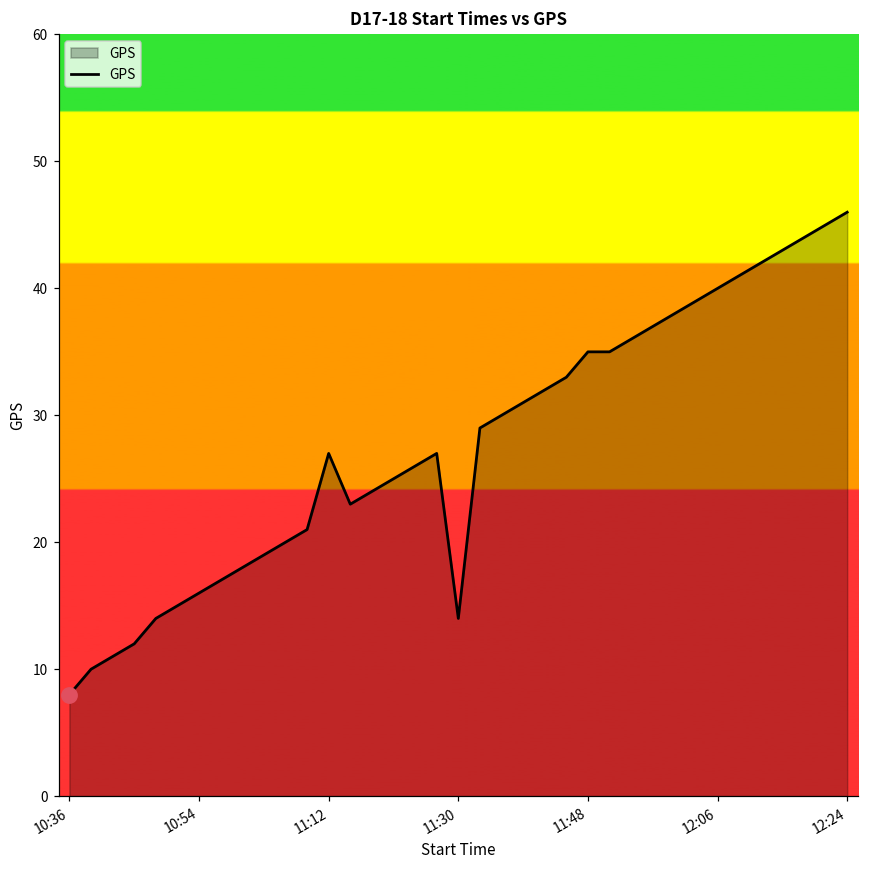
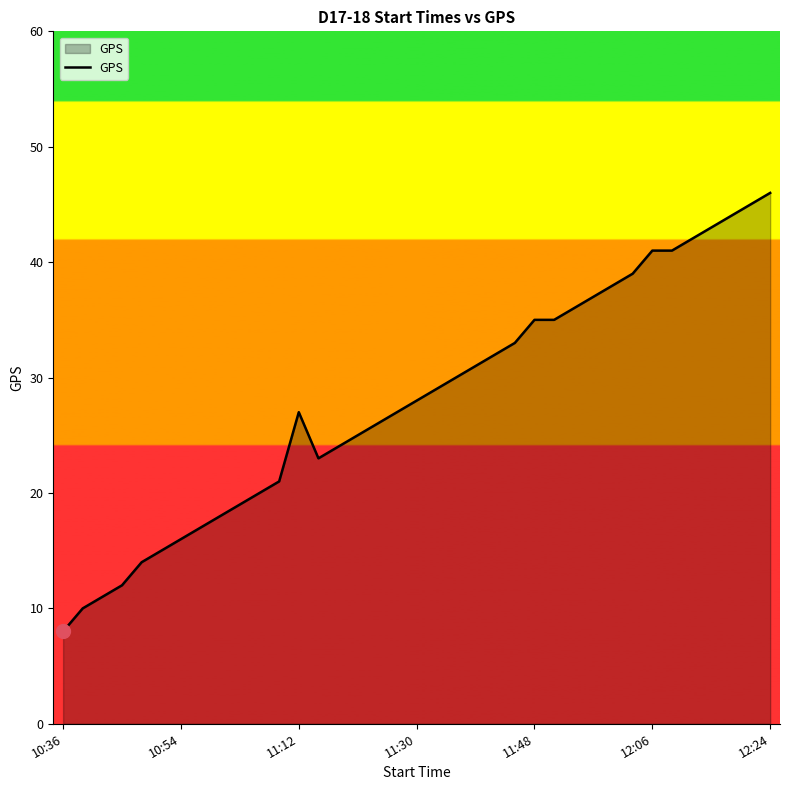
  {
    "GPS": {
      "10:54": 16,
      "11:12": 27,
-     "11:30": 14,
+     "11:30": 28,
      "11:48": 35,
-     "12:06": 40,
+     "12:06": 41,
      "12:24": 46
    }
  }
